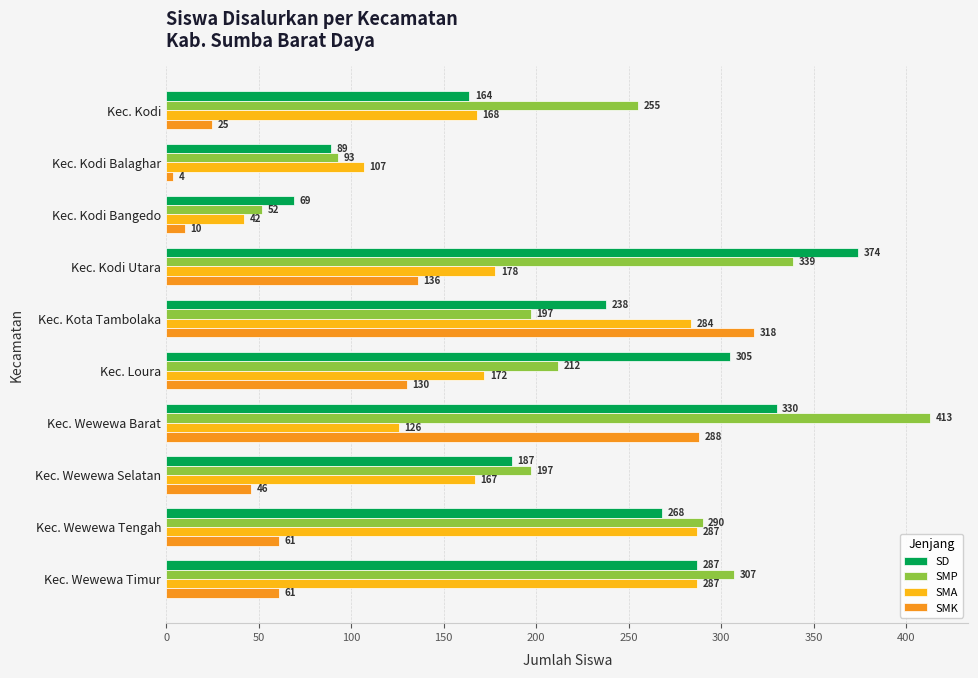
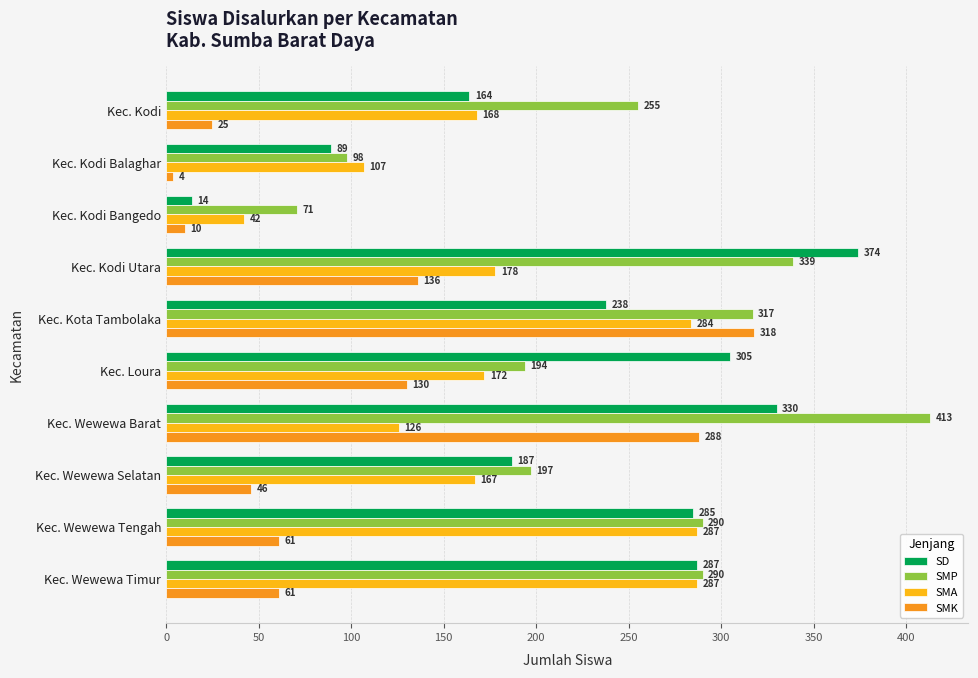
  {
    "SD": {
      "Kec. Kodi": 164,
      "Kec. Kodi Balaghar": 89,
-     "Kec. Kodi Bangedo": 69,
+     "Kec. Kodi Bangedo": 14,
      "Kec. Kodi Utara": 374,
      "Kec. Kota Tambolaka": 238,
      "Kec. Loura": 305,
      "Kec. Wewewa Barat": 330,
      "Kec. Wewewa Selatan": 187,
-     "Kec. Wewewa Tengah": 268,
+     "Kec. Wewewa Tengah": 285,
      "Kec. Wewewa Timur": 287
    },
    "SMP": {
      "Kec. Kodi": 255,
-     "Kec. Kodi Balaghar": 93,
-     "Kec. Kodi Bangedo": 52,
+     "Kec. Kodi Balaghar": 98,
+     "Kec. Kodi Bangedo": 71,
      "Kec. Kodi Utara": 339,
-     "Kec. Kota Tambolaka": 197,
-     "Kec. Loura": 212,
+     "Kec. Kota Tambolaka": 317,
+     "Kec. Loura": 194,
      "Kec. Wewewa Barat": 413,
      "Kec. Wewewa Selatan": 197,
      "Kec. Wewewa Tengah": 290,
-     "Kec. Wewewa Timur": 307
+     "Kec. Wewewa Timur": 290
    }
  }
